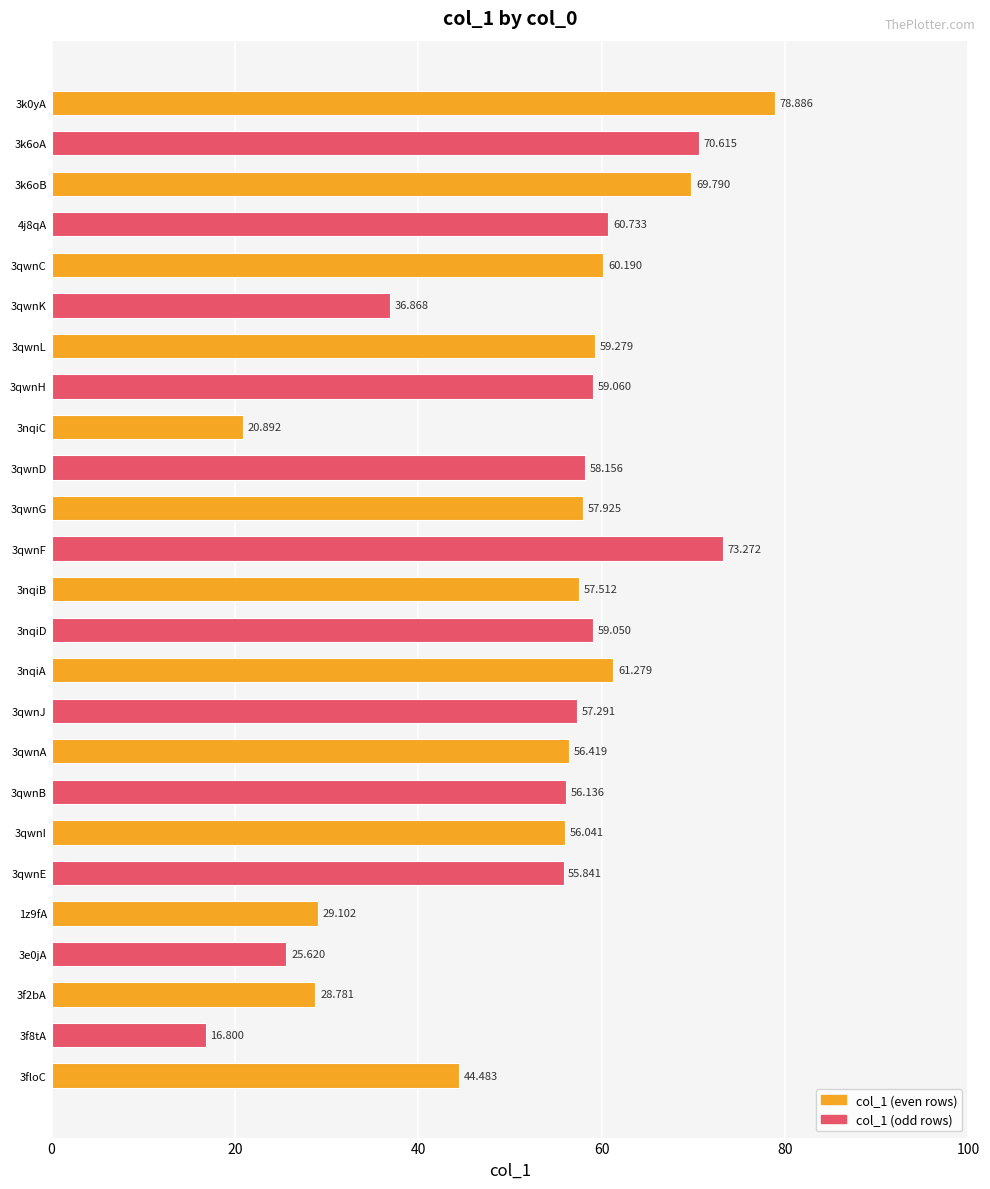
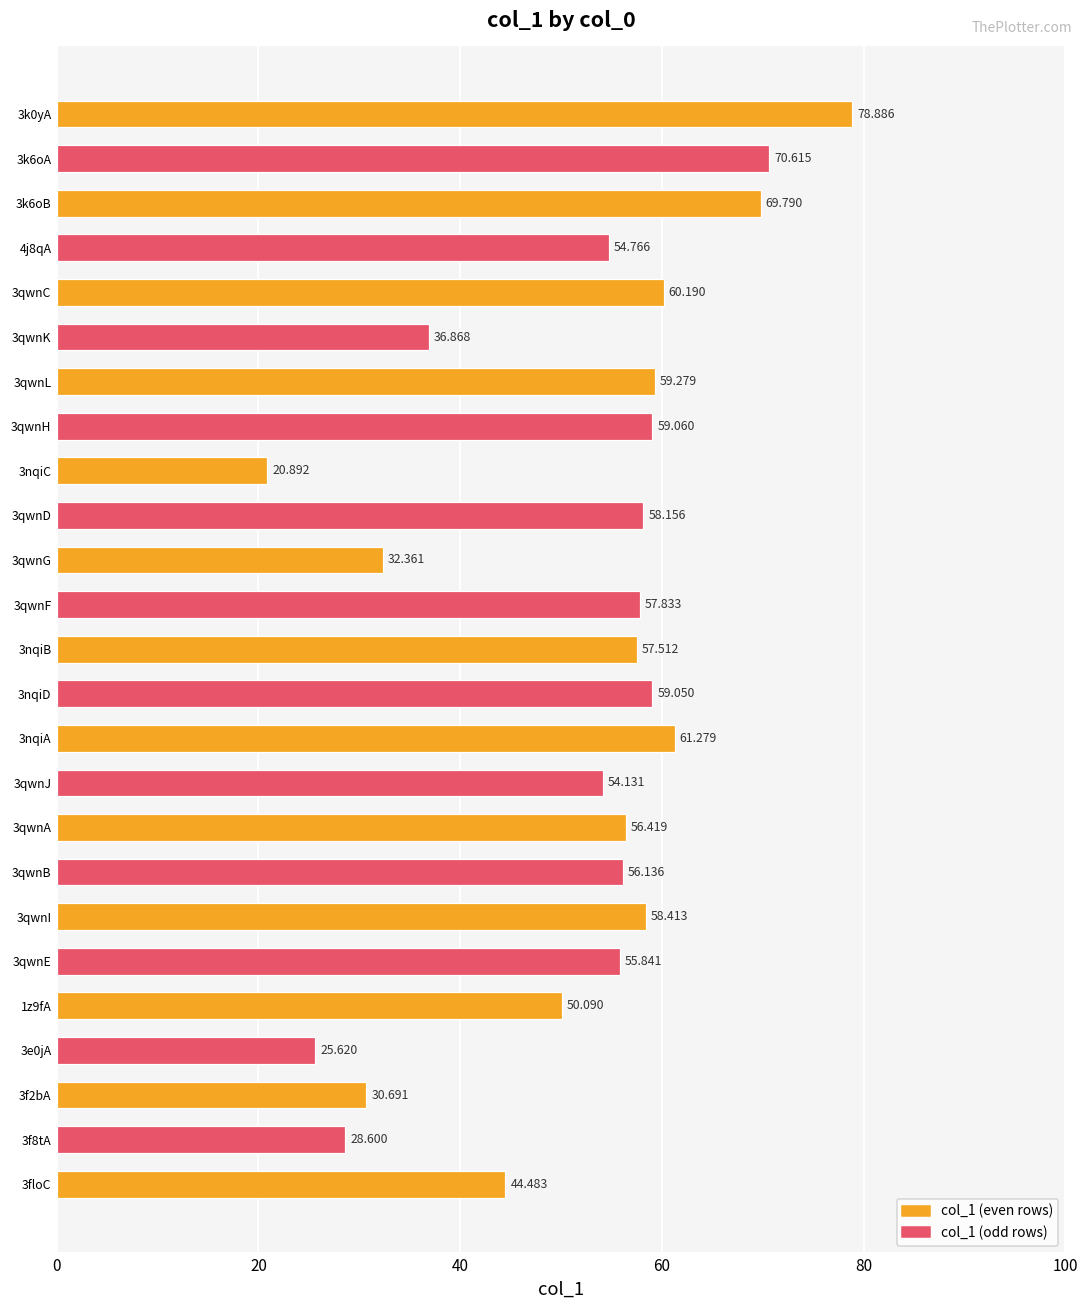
  {
    "3k0yA": 78.886,
    "3k6oA": 70.615,
    "3k6oB": 69.790,
-   "4j8qA": 60.733,
+   "4j8qA": 54.766,
    "3qwnC": 60.190,
    "3qwnK": 36.868,
    "3qwnL": 59.279,
    "3qwnH": 59.060,
    "3nqiC": 20.892,
    "3qwnD": 58.156,
-   "3qwnG": 57.925,
-   "3qwnF": 73.272,
+   "3qwnG": 32.361,
+   "3qwnF": 57.833,
    "3nqiB": 57.512,
    "3nqiD": 59.050,
    "3nqiA": 61.279,
-   "3qwnJ": 57.291,
+   "3qwnJ": 54.131,
    "3qwnA": 56.419,
    "3qwnB": 56.136,
-   "3qwnI": 56.041,
+   "3qwnI": 58.413,
    "3qwnE": 55.841,
-   "1z9fA": 29.102,
+   "1z9fA": 50.090,
    "3e0jA": 25.620,
-   "3f2bA": 28.781,
-   "3f8tA": 16.800,
+   "3f2bA": 30.691,
+   "3f8tA": 28.600,
    "3floC": 44.483
  }
